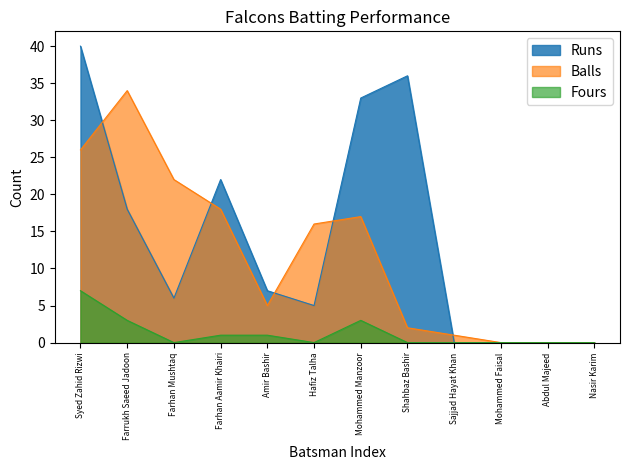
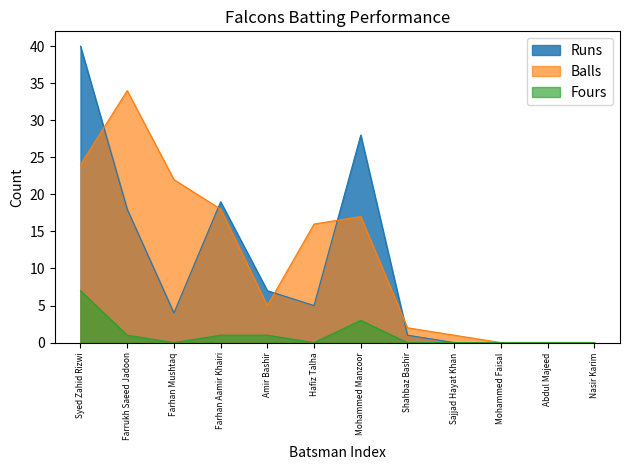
  {
    "Runs": {
      "Syed Zahid Rizwi": 40,
      "Farrukh Saeed Jadoon": 18,
-     "Farhan Mushtaq": 6,
-     "Farhan Aamir Khairi": 22,
+     "Farhan Mushtaq": 4,
+     "Farhan Aamir Khairi": 19,
      "Amir Bashir": 7,
      "Hafiz Talha": 5,
-     "Mohammed Manzoor": 33,
-     "Shahbaz Bashir": 36
+     "Mohammed Manzoor": 28,
+     "Shahbaz Bashir": 1
    },
    "Balls": {
-     "Syed Zahid Rizwi": 26,
+     "Syed Zahid Rizwi": 24,
      "Farrukh Saeed Jadoon": 34,
      "Farhan Mushtaq": 22,
      "Farhan Aamir Khairi": 18,
      "Amir Bashir": 5,
      "Hafiz Talha": 16,
      "Mohammed Manzoor": 17,
      "Shahbaz Bashir": 2,
      "Sajjad Hayat Khan": 1
    },
    "Fours": {
      "Syed Zahid Rizwi": 7,
-     "Farrukh Saeed Jadoon": 3,
+     "Farrukh Saeed Jadoon": 1,
      "Farhan Mushtaq": 0,
      "Farhan Aamir Khairi": 1,
      "Amir Bashir": 1,
      "Hafiz Talha": 0,
      "Mohammed Manzoor": 3,
      "Shahbaz Bashir": 0
    }
  }
